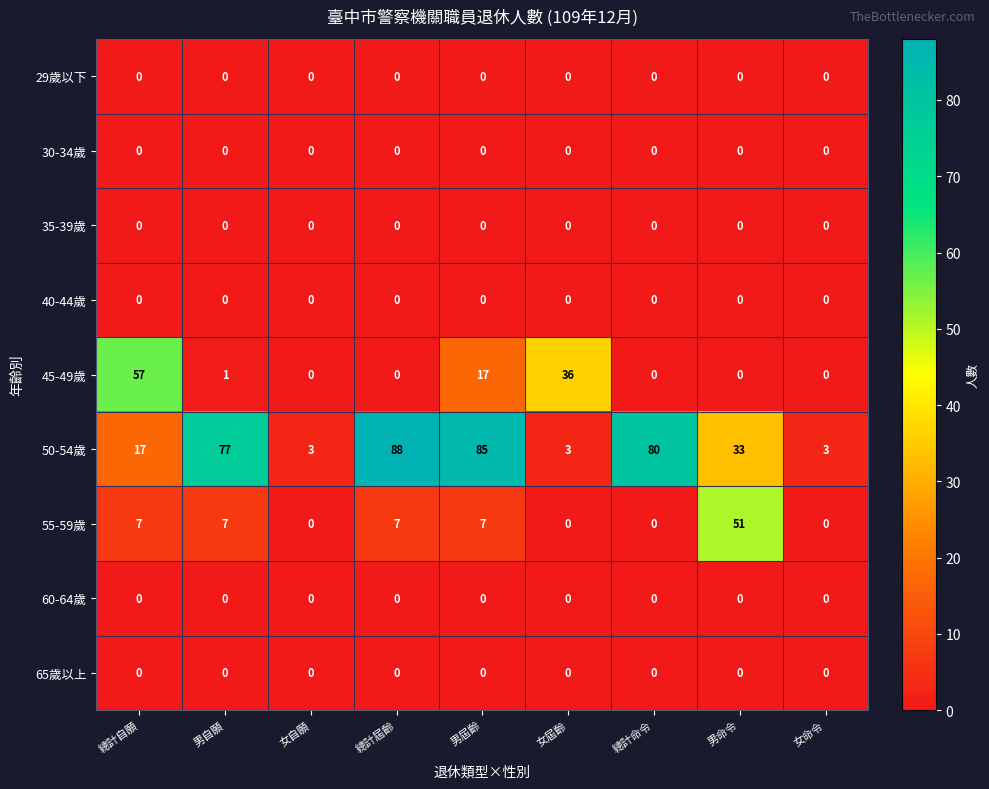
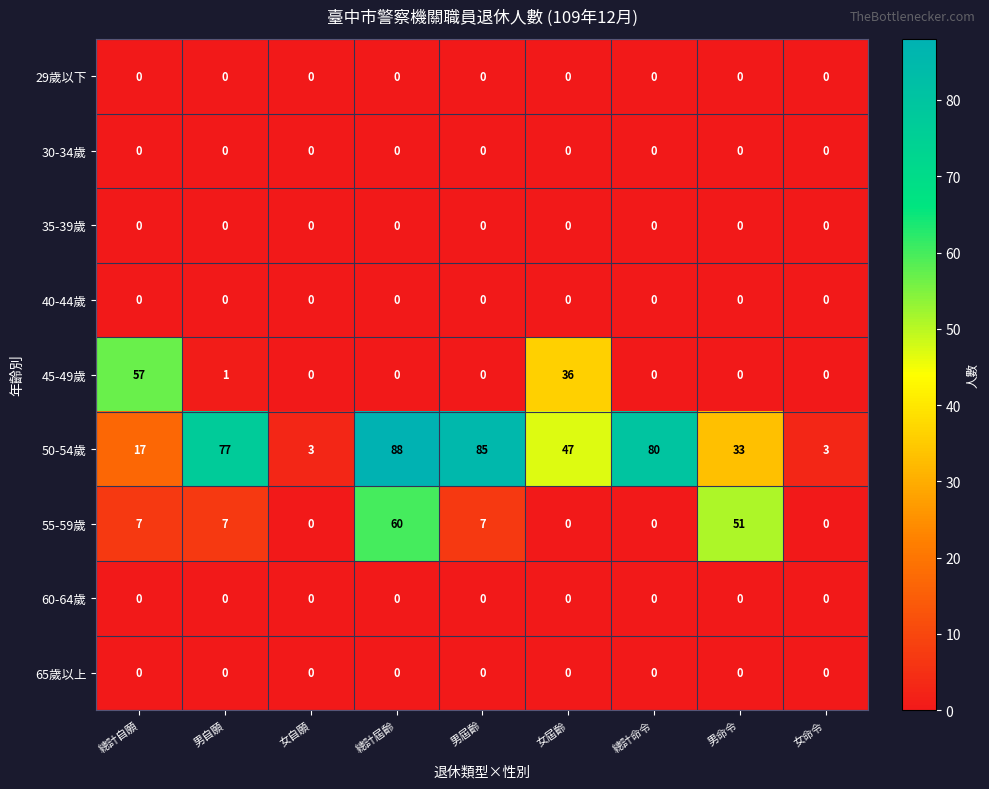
  {
    "29歲以下": {
      "總計自願": 0,
      "男自願": 0,
      "女自願": 0,
      "總計屆齡": 0,
      "男屆齡": 0,
      "女屆齡": 0,
      "總計命令": 0,
      "男命令": 0,
      "女命令": 0
    },
    "30-34歲": {
      "總計自願": 0,
      "男自願": 0,
      "女自願": 0,
      "總計屆齡": 0,
      "男屆齡": 0,
      "女屆齡": 0,
      "總計命令": 0,
      "男命令": 0,
      "女命令": 0
    },
    "35-39歲": {
      "總計自願": 0,
      "男自願": 0,
      "女自願": 0,
      "總計屆齡": 0,
      "男屆齡": 0,
      "女屆齡": 0,
      "總計命令": 0,
      "男命令": 0,
      "女命令": 0
    },
    "40-44歲": {
      "總計自願": 0,
      "男自願": 0,
      "女自願": 0,
      "總計屆齡": 0,
      "男屆齡": 0,
      "女屆齡": 0,
      "總計命令": 0,
      "男命令": 0,
      "女命令": 0
    },
    "45-49歲": {
      "總計自願": 57,
      "男自願": 1,
      "女自願": 0,
      "總計屆齡": 0,
-     "男屆齡": 17,
+     "男屆齡": 0,
      "女屆齡": 36,
      "總計命令": 0,
      "男命令": 0,
      "女命令": 0
    },
    "50-54歲": {
      "總計自願": 17,
      "男自願": 77,
      "女自願": 3,
      "總計屆齡": 88,
      "男屆齡": 85,
-     "女屆齡": 3,
+     "女屆齡": 47,
      "總計命令": 80,
      "男命令": 33,
      "女命令": 3
    },
    "55-59歲": {
      "總計自願": 7,
      "男自願": 7,
      "女自願": 0,
-     "總計屆齡": 7,
+     "總計屆齡": 60,
      "男屆齡": 7,
      "女屆齡": 0,
      "總計命令": 0,
      "男命令": 51,
      "女命令": 0
    },
    "60-64歲": {
      "總計自願": 0,
      "男自願": 0,
      "女自願": 0,
      "總計屆齡": 0,
      "男屆齡": 0,
      "女屆齡": 0,
      "總計命令": 0,
      "男命令": 0,
      "女命令": 0
    },
    "65歲以上": {
      "總計自願": 0,
      "男自願": 0,
      "女自願": 0,
      "總計屆齡": 0,
      "男屆齡": 0,
      "女屆齡": 0,
      "總計命令": 0,
      "男命令": 0,
      "女命令": 0
    }
  }
